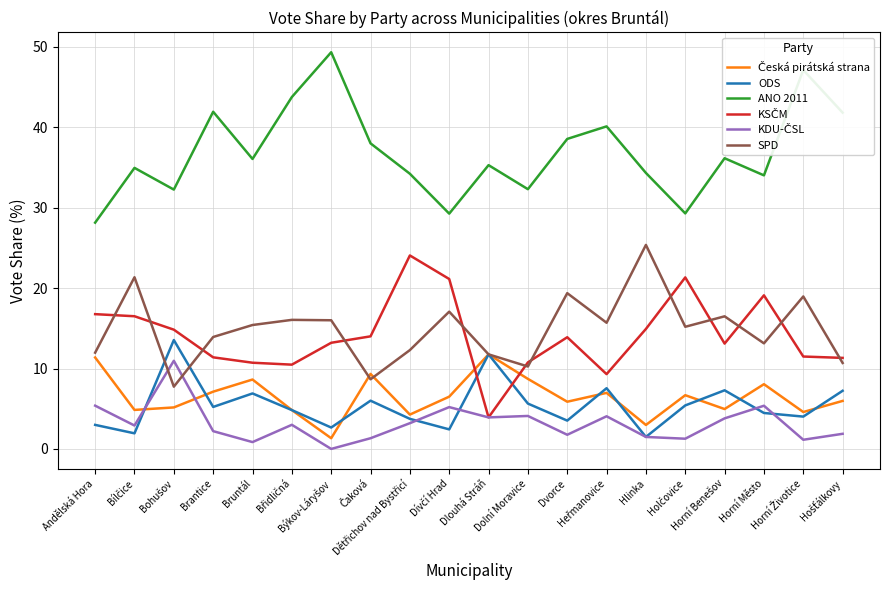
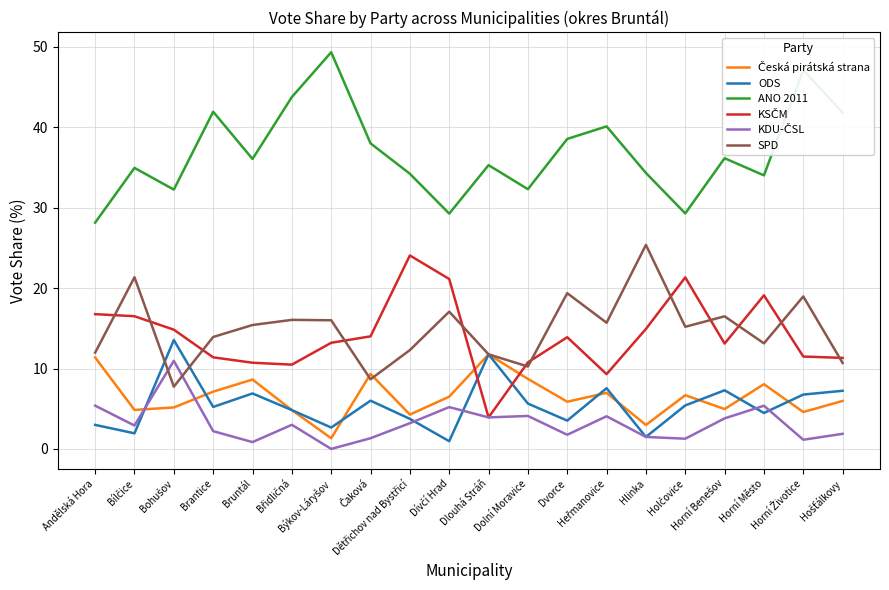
  {
    "Česká pirátská strana": {
      "Andělská Hora": 11,
      "Bílčice": 5,
      "Bohušov": 5,
      "Brantice": 7,
      "Bruntál": 9,
      "Býkov-Láryšov": 1,
      "Čaková": 9,
      "Dětřichov nad Bystřicí": 4,
      "Dívčí Hrad": 7,
      "Dolní Moravice": 9,
      "Dvorce": 6,
      "Heřmanovice": 7,
      "Hlinka": 3,
      "Holčovice": 7,
      "Horní Benešov": 5,
      "Horní Město": 8,
      "Horní Životice": 5,
      "Hošťálkovy": 6
    },
    "ODS": {
      "Andělská Hora": 3,
      "Bílčice": 2,
      "Bohušov": 14,
      "Brantice": 5,
      "Bruntál": 7,
      "Býkov-Láryšov": 3,
      "Čaková": 6,
      "Dětřichov nad Bystřicí": 4,
-     "Dívčí Hrad": 2,
+     "Dívčí Hrad": 1,
      "Dolní Moravice": 6,
      "Dvorce": 4,
      "Heřmanovice": 8,
      "Holčovice": 5,
      "Horní Benešov": 7,
      "Horní Město": 4,
-     "Horní Životice": 4,
+     "Horní Životice": 7,
      "Hošťálkovy": 7
    },
    "ANO 2011": {
      "Andělská Hora": 28,
      "Bílčice": 35,
      "Bohušov": 32,
      "Brantice": 42,
      "Bruntál": 36,
      "Břidličná": 44,
      "Býkov-Láryšov": 49,
      "Čaková": 38,
      "Dětřichov nad Bystřicí": 34,
      "Dívčí Hrad": 29,
      "Dlouhá Stráň": 35,
      "Dolní Moravice": 32,
      "Dvorce": 39,
      "Heřmanovice": 40,
      "Hlinka": 34,
      "Holčovice": 29,
      "Horní Benešov": 36,
      "Horní Město": 34
    },
    "KSČM": {
      "Andělská Hora": 17,
      "Bílčice": 17,
      "Bohušov": 15,
      "Brantice": 11,
      "Bruntál": 11,
      "Břidličná": 10,
      "Býkov-Láryšov": 13,
      "Čaková": 14,
      "Dětřichov nad Bystřicí": 24,
      "Dívčí Hrad": 21,
      "Dolní Moravice": 11,
      "Dvorce": 14,
      "Heřmanovice": 9,
      "Hlinka": 15,
      "Holčovice": 21,
      "Horní Benešov": 13,
      "Horní Město": 19,
      "Horní Životice": 11,
      "Hošťálkovy": 11
    },
    "KDU-ČSL": {
      "Andělská Hora": 5,
      "Bílčice": 3,
      "Bohušov": 11,
      "Brantice": 2,
      "Bruntál": 1,
      "Břidličná": 3,
      "Býkov-Láryšov": 0,
      "Čaková": 1,
      "Dětřichov nad Bystřicí": 3,
      "Dívčí Hrad": 5,
      "Dolní Moravice": 4,
      "Dvorce": 2,
      "Heřmanovice": 4,
      "Holčovice": 1,
      "Horní Benešov": 4,
      "Horní Město": 5,
      "Horní Životice": 1,
      "Hošťálkovy": 2
    },
    "SPD": {
      "Andělská Hora": 12,
      "Bílčice": 21,
      "Bohušov": 8,
      "Brantice": 14,
      "Bruntál": 15,
      "Břidličná": 16,
      "Býkov-Láryšov": 16,
      "Čaková": 9,
      "Dětřichov nad Bystřicí": 12,
      "Dívčí Hrad": 17,
      "Dolní Moravice": 10,
      "Dvorce": 19,
      "Heřmanovice": 16,
      "Hlinka": 25,
      "Holčovice": 15,
      "Horní Benešov": 16,
      "Horní Město": 13,
      "Horní Životice": 19,
      "Hošťálkovy": 11
    }
  }
